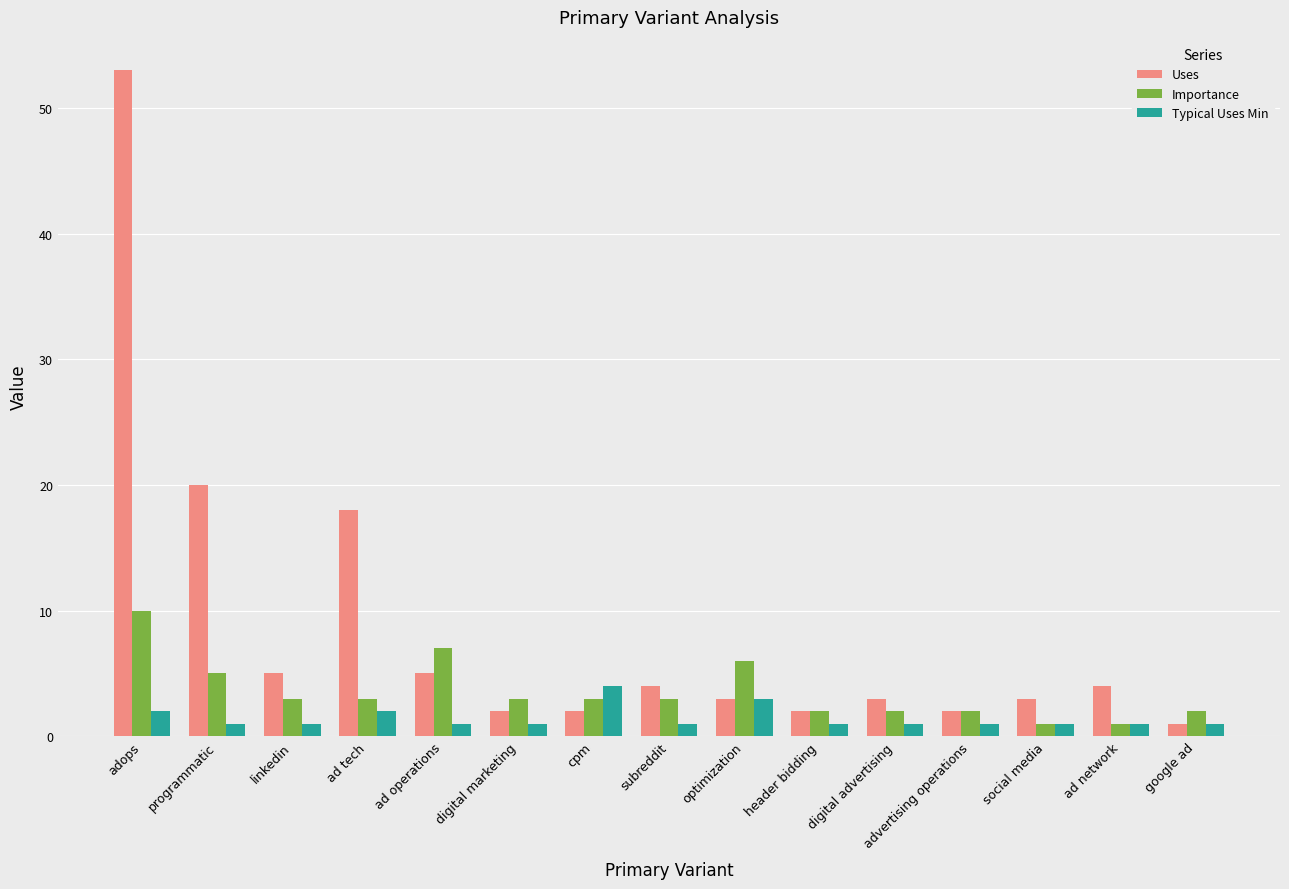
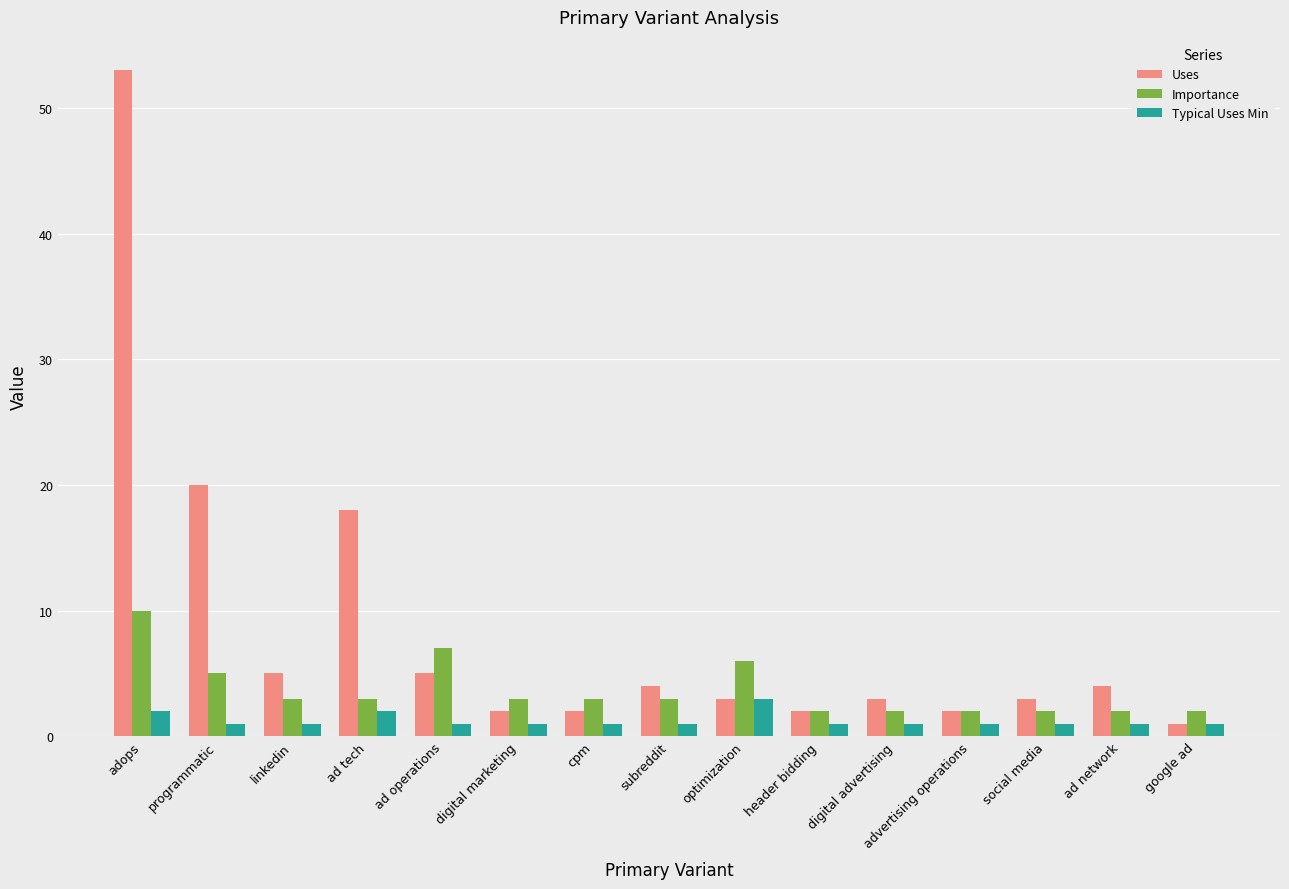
  {
    "Uses": {
      "adops": 53,
      "programmatic": 20,
      "linkedin": 5,
      "ad tech": 18,
      "ad operations": 5,
      "digital marketing": 2,
      "cpm": 2,
      "subreddit": 4,
      "optimization": 3,
      "header bidding": 2,
      "digital advertising": 3,
      "advertising operations": 2,
      "social media": 3,
      "ad network": 4,
      "google ad": 1
    },
    "Importance": {
      "adops": 10,
      "programmatic": 5,
      "linkedin": 3,
      "ad tech": 3,
      "ad operations": 7,
      "digital marketing": 3,
      "cpm": 3,
      "subreddit": 3,
      "optimization": 6,
      "header bidding": 2,
      "digital advertising": 2,
      "advertising operations": 2,
-     "social media": 1,
-     "ad network": 1,
+     "social media": 2,
+     "ad network": 2,
      "google ad": 2
    },
    "Typical Uses Min": {
      "adops": 2,
      "programmatic": 1,
      "linkedin": 1,
      "ad tech": 2,
      "ad operations": 1,
      "digital marketing": 1,
-     "cpm": 4,
+     "cpm": 1,
      "subreddit": 1,
      "optimization": 3,
      "header bidding": 1,
      "digital advertising": 1,
      "advertising operations": 1,
      "social media": 1,
      "ad network": 1,
      "google ad": 1
    }
  }
